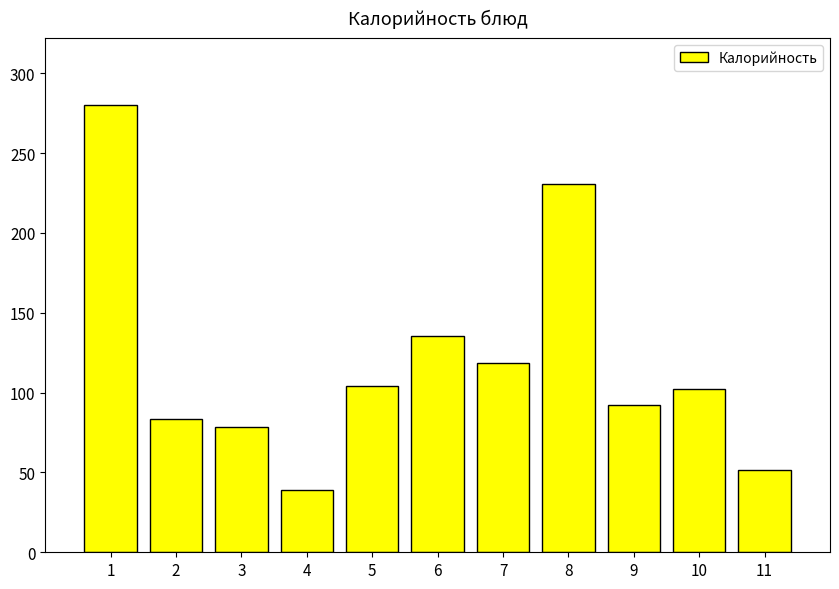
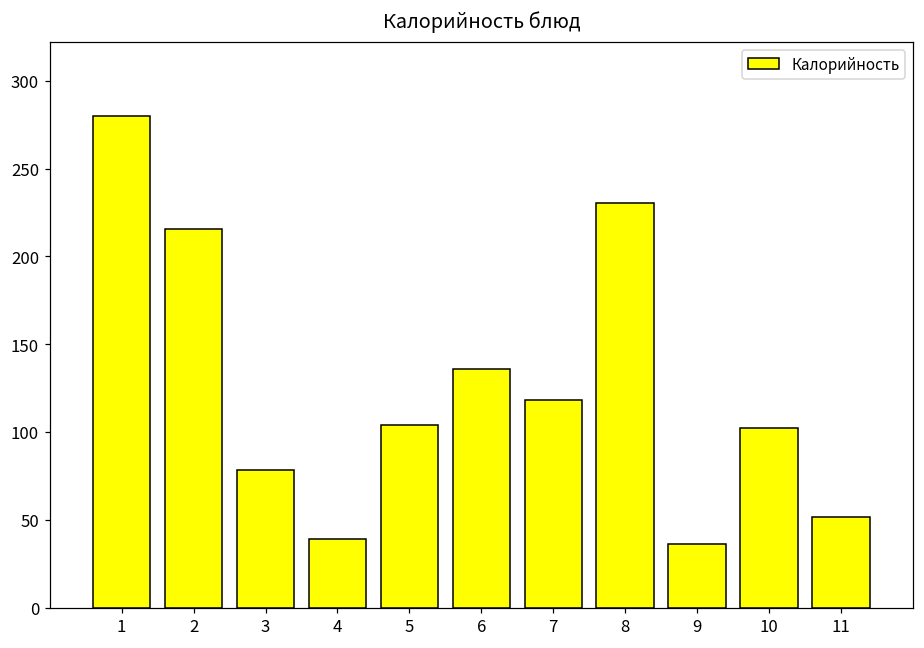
  {
    "1": 280,
-   "2": 83,
+   "2": 215,
    "3": 79,
    "4": 39,
    "5": 104,
    "6": 136,
    "7": 118,
    "8": 230,
-   "9": 92,
+   "9": 36,
    "10": 102,
    "11": 52
  }
